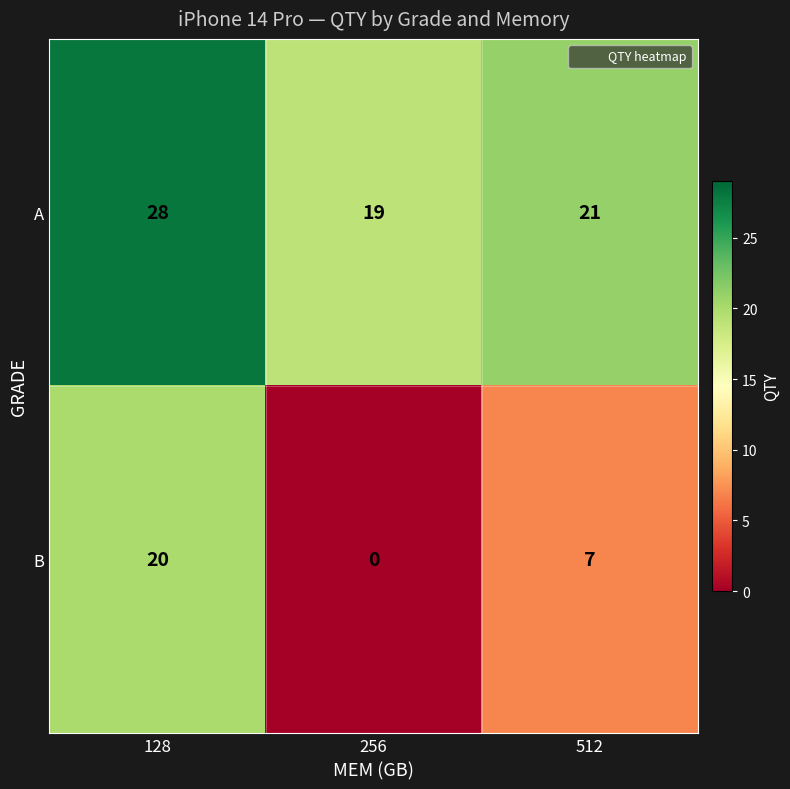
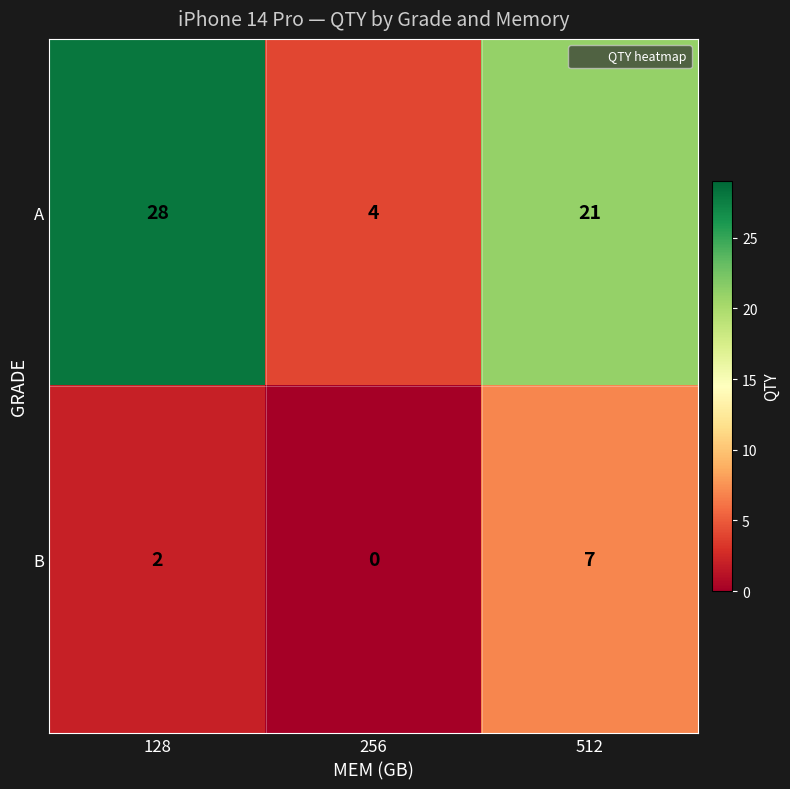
  {
    "A": {
      "128": 28,
-     "256": 19,
+     "256": 4,
      "512": 21
    },
    "B": {
-     "128": 20,
+     "128": 2,
      "256": 0,
      "512": 7
    }
  }
